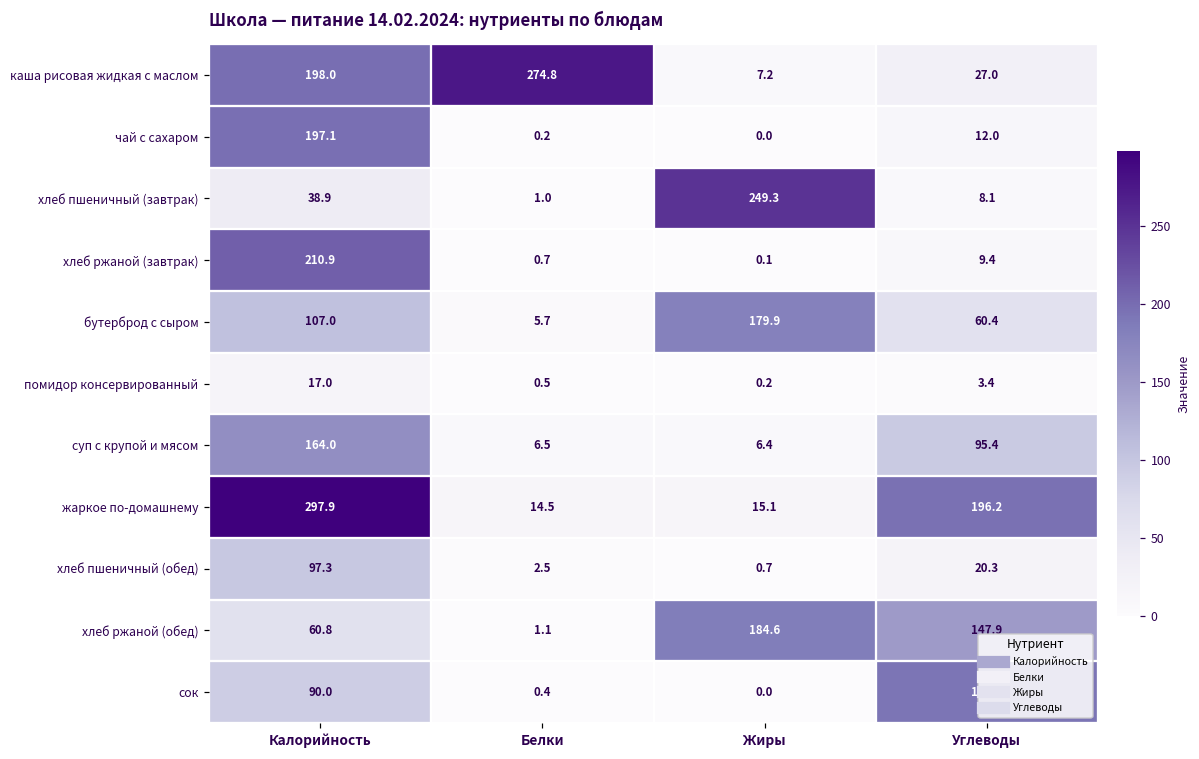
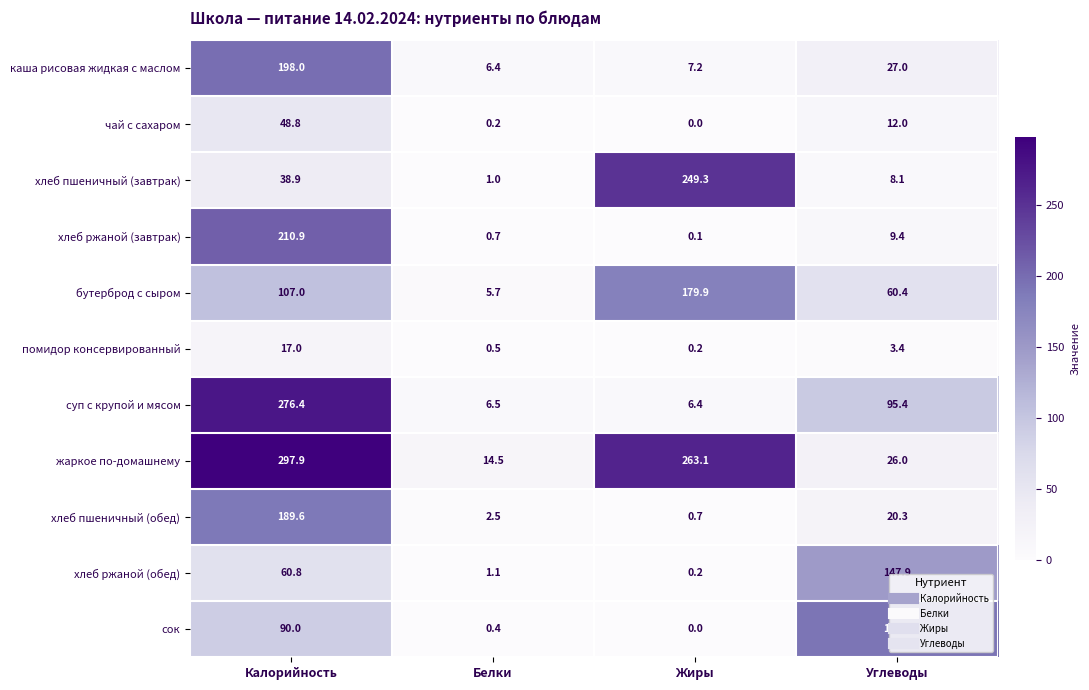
  {
    "каша рисовая жидкая с маслом": {
      "Калорийность": 198.0,
-     "Белки": 274.8,
+     "Белки": 6.4,
      "Жиры": 7.2,
      "Углеводы": 27.0
    },
    "чай с сахаром": {
-     "Калорийность": 197.1,
+     "Калорийность": 48.8,
      "Белки": 0.2,
      "Жиры": 0.0,
      "Углеводы": 12.0
    },
    "хлеб пшеничный (завтрак)": {
      "Калорийность": 38.9,
      "Белки": 1.0,
      "Жиры": 249.3,
      "Углеводы": 8.1
    },
    "хлеб ржаной (завтрак)": {
      "Калорийность": 210.9,
      "Белки": 0.7,
      "Жиры": 0.1,
      "Углеводы": 9.4
    },
    "бутерброд с сыром": {
      "Калорийность": 107.0,
      "Белки": 5.7,
      "Жиры": 179.9,
      "Углеводы": 60.4
    },
    "помидор консервированный": {
      "Калорийность": 17.0,
      "Белки": 0.5,
      "Жиры": 0.2,
      "Углеводы": 3.4
    },
    "суп с крупой и мясом": {
-     "Калорийность": 164.0,
+     "Калорийность": 276.4,
      "Белки": 6.5,
      "Жиры": 6.4,
      "Углеводы": 95.4
    },
    "жаркое по-домашнему": {
      "Калорийность": 297.9,
      "Белки": 14.5,
-     "Жиры": 15.1,
-     "Углеводы": 196.2
+     "Жиры": 263.1,
+     "Углеводы": 26.0
    },
    "хлеб пшеничный (обед)": {
-     "Калорийность": 97.3,
+     "Калорийность": 189.6,
      "Белки": 2.5,
      "Жиры": 0.7,
      "Углеводы": 20.3
    },
    "хлеб ржаной (обед)": {
      "Калорийность": 60.8,
      "Белки": 1.1,
-     "Жиры": 184.6
+     "Жиры": 0.2
    },
    "сок": {
      "Калорийность": 90.0,
      "Белки": 0.4,
      "Жиры": 0.0
    }
  }
